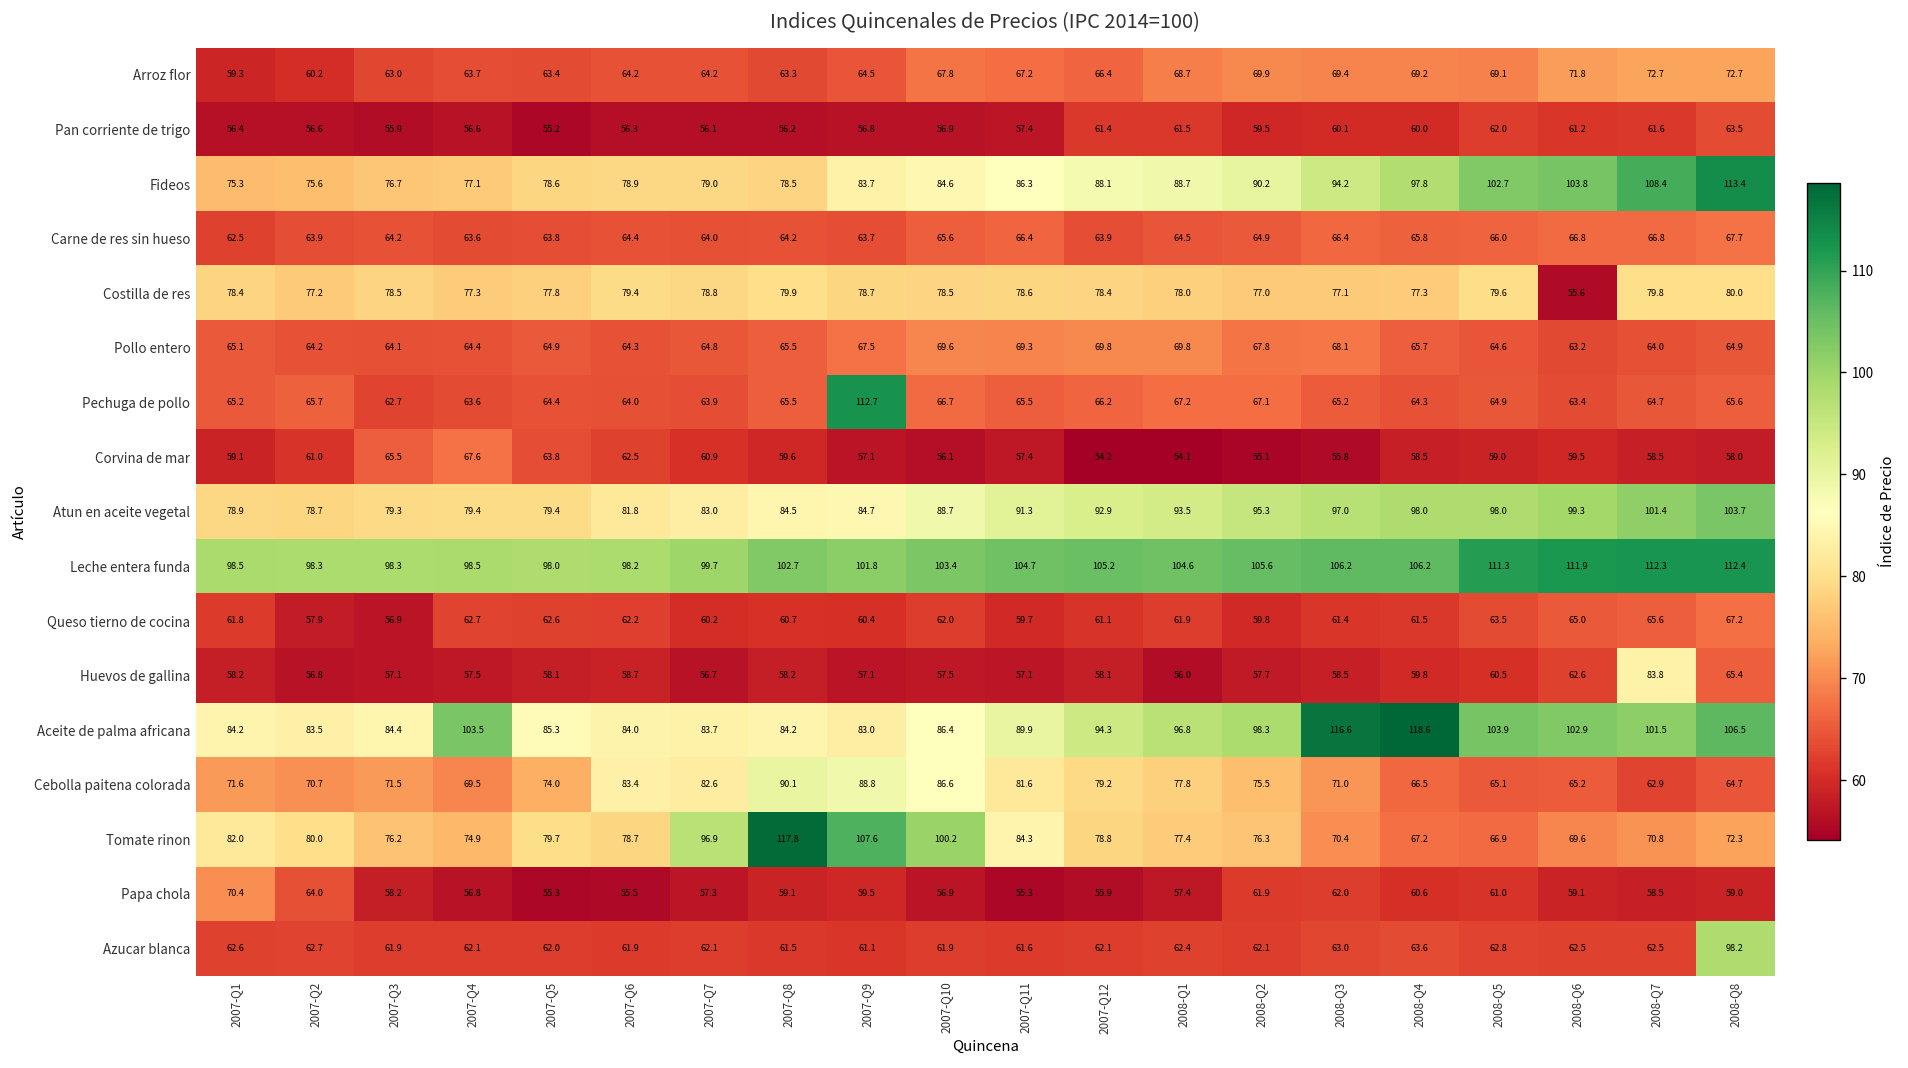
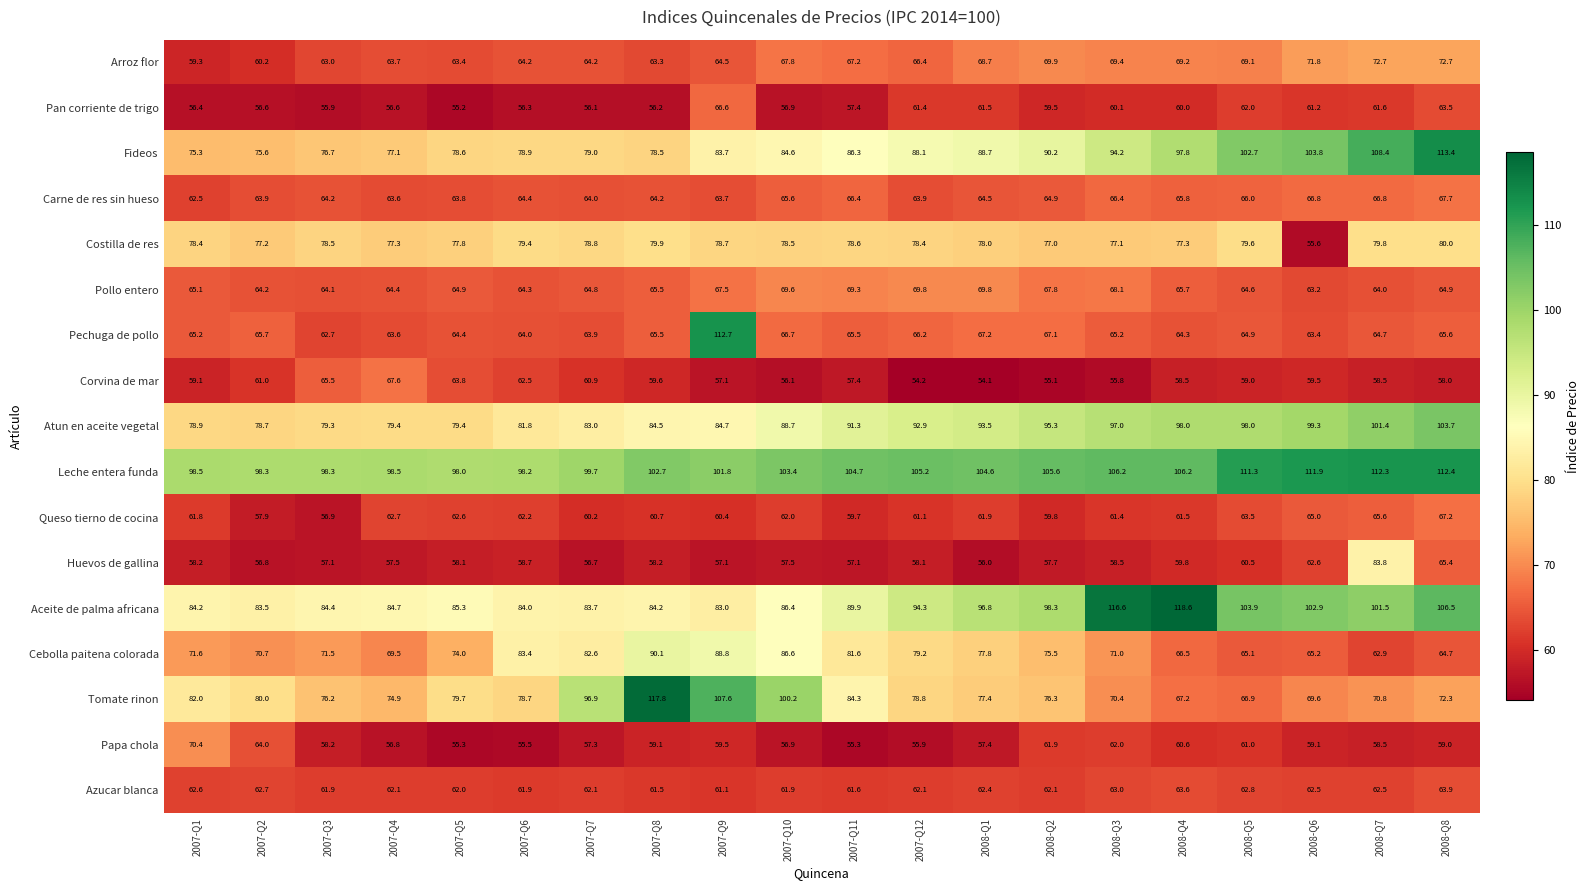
  {
    "Pan corriente de trigo": {
      "2007-Q1": 56.4,
      "2007-Q2": 56.6,
      "2007-Q3": 55.9,
      "2007-Q4": 56.6,
      "2007-Q5": 55.2,
      "2007-Q6": 56.3,
      "2007-Q7": 56.1,
      "2007-Q8": 56.2,
-     "2007-Q9": 56.8,
+     "2007-Q9": 66.6,
      "2007-Q10": 56.9,
      "2007-Q11": 57.4,
      "2007-Q12": 61.4,
      "2008-Q1": 61.5,
      "2008-Q2": 59.5,
      "2008-Q3": 60.1,
      "2008-Q4": 60.0,
      "2008-Q5": 62.0,
      "2008-Q6": 61.2,
      "2008-Q7": 61.6,
      "2008-Q8": 63.5
    },
    "Aceite de palma africana": {
      "2007-Q1": 84.2,
      "2007-Q2": 83.5,
      "2007-Q3": 84.4,
-     "2007-Q4": 103.5,
+     "2007-Q4": 84.7,
      "2007-Q5": 85.3,
      "2007-Q6": 84.0,
      "2007-Q7": 83.7,
      "2007-Q8": 84.2,
      "2007-Q9": 83.0,
      "2007-Q10": 86.4,
      "2007-Q11": 89.9,
      "2007-Q12": 94.3,
      "2008-Q1": 96.8,
      "2008-Q2": 98.3,
      "2008-Q3": 116.6,
      "2008-Q4": 118.6,
      "2008-Q5": 103.9,
      "2008-Q6": 102.9,
      "2008-Q7": 101.5,
      "2008-Q8": 106.5
    },
    "Azucar blanca": {
      "2007-Q1": 62.6,
      "2007-Q2": 62.7,
      "2007-Q3": 61.9,
      "2007-Q4": 62.1,
      "2007-Q5": 62.0,
      "2007-Q6": 61.9,
      "2007-Q7": 62.1,
      "2007-Q8": 61.5,
      "2007-Q9": 61.1,
      "2007-Q10": 61.9,
      "2007-Q11": 61.6,
      "2007-Q12": 62.1,
      "2008-Q1": 62.4,
      "2008-Q2": 62.1,
      "2008-Q3": 63.0,
      "2008-Q4": 63.6,
      "2008-Q5": 62.8,
      "2008-Q6": 62.5,
      "2008-Q7": 62.5,
-     "2008-Q8": 98.2
+     "2008-Q8": 63.9
    }
  }
